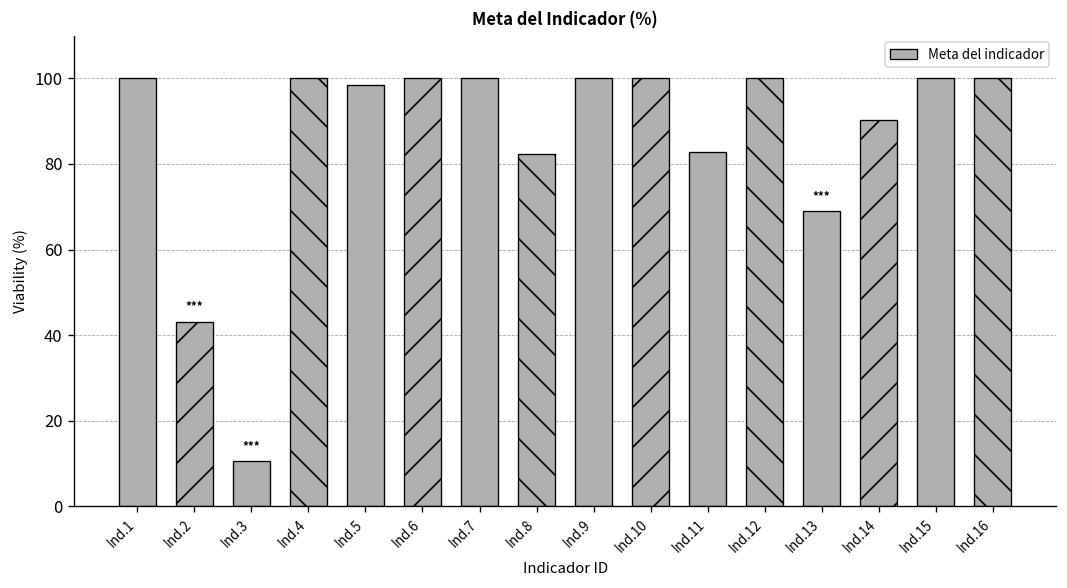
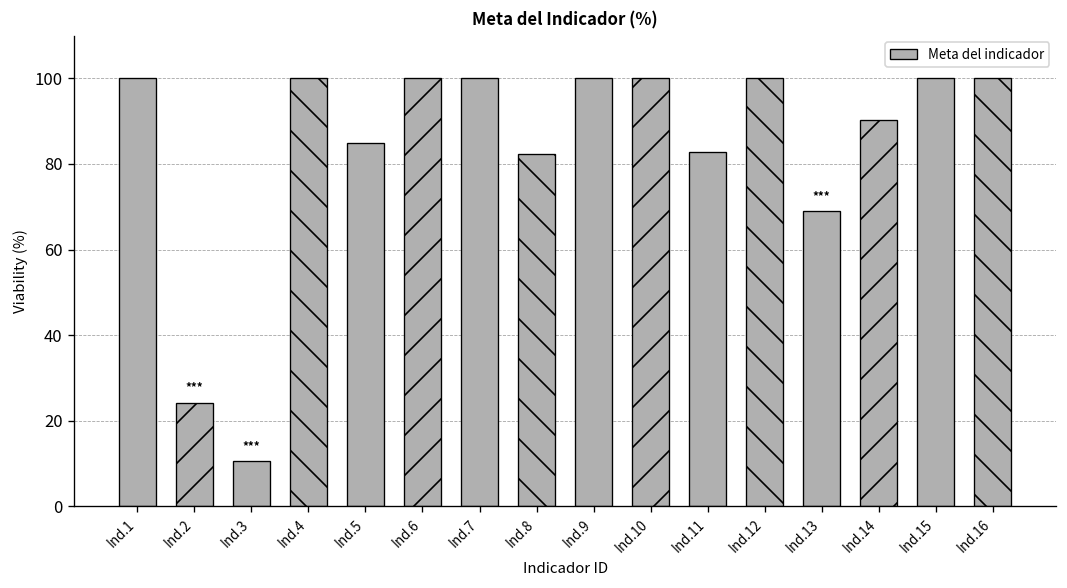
  {
    "Ind.1": 100,
-   "Ind.2": 43,
+   "Ind.2": 24,
    "Ind.3": 10,
    "Ind.4": 100,
-   "Ind.5": 98,
+   "Ind.5": 85,
    "Ind.6": 100,
    "Ind.7": 100,
    "Ind.8": 82,
    "Ind.9": 100,
    "Ind.10": 100,
    "Ind.11": 83,
    "Ind.12": 100,
    "Ind.13": 69,
    "Ind.14": 90,
    "Ind.15": 100,
    "Ind.16": 100
  }
